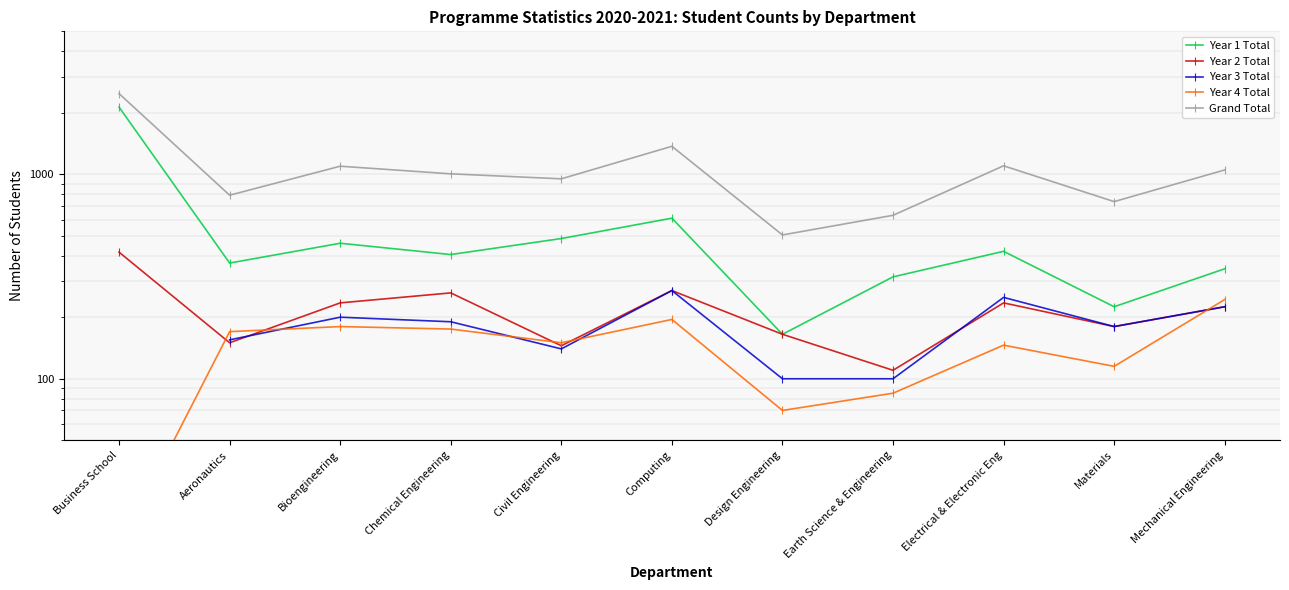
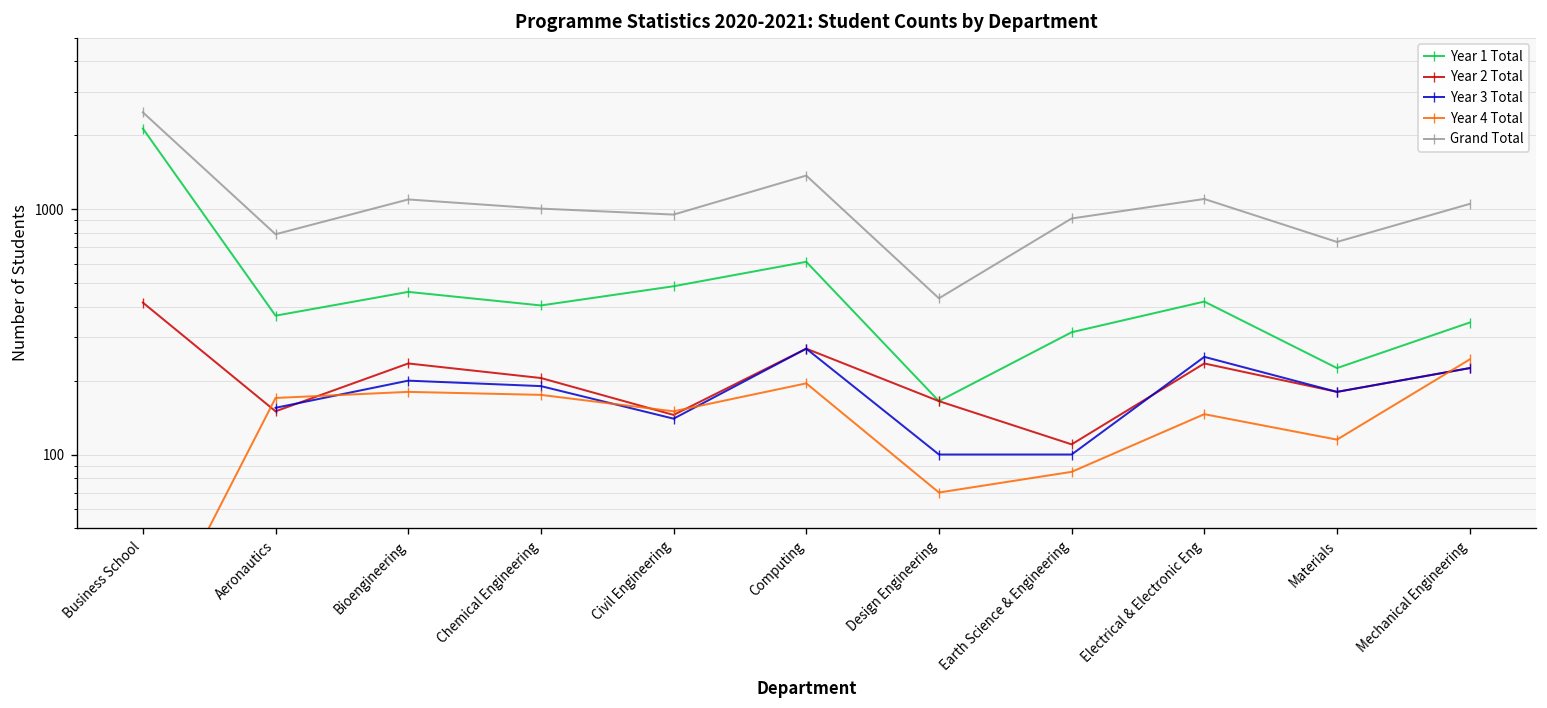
  {
    "Year 1 Total": {
      "Business School": 2100,
      "Aeronautics": 370,
      "Bioengineering": 460,
      "Chemical Engineering": 410,
      "Civil Engineering": 490,
      "Computing": 610,
      "Earth Science & Engineering": 320,
      "Electrical & Electronic Eng": 420,
      "Materials": 230,
      "Mechanical Engineering": 350
    },
    "Year 2 Total": {
      "Business School": 420,
      "Aeronautics": 150,
      "Bioengineering": 240,
-     "Chemical Engineering": 260,
+     "Chemical Engineering": 210,
      "Civil Engineering": 150,
      "Earth Science & Engineering": 110,
      "Electrical & Electronic Eng": 240
    },
    "Year 3 Total": {
      "Aeronautics": 160,
      "Bioengineering": 200,
      "Chemical Engineering": 190,
      "Civil Engineering": 140,
      "Design Engineering": 100,
      "Earth Science & Engineering": 100,
      "Electrical & Electronic Eng": 250
    },
    "Year 4 Total": {
      "Aeronautics": 170,
      "Bioengineering": 180,
      "Chemical Engineering": 180,
      "Civil Engineering": 150,
      "Computing": 200,
      "Design Engineering": 70,
      "Earth Science & Engineering": 85,
      "Electrical & Electronic Eng": 150,
      "Materials": 120,
      "Mechanical Engineering": 240
    },
    "Grand Total": {
      "Business School": 2500,
      "Aeronautics": 790,
      "Bioengineering": 1100,
      "Chemical Engineering": 1000,
      "Civil Engineering": 1000,
      "Computing": 1400,
-     "Design Engineering": 510,
-     "Earth Science & Engineering": 630,
+     "Design Engineering": 430,
+     "Earth Science & Engineering": 900,
      "Electrical & Electronic Eng": 1100,
      "Materials": 740,
      "Mechanical Engineering": 1100
    }
  }
